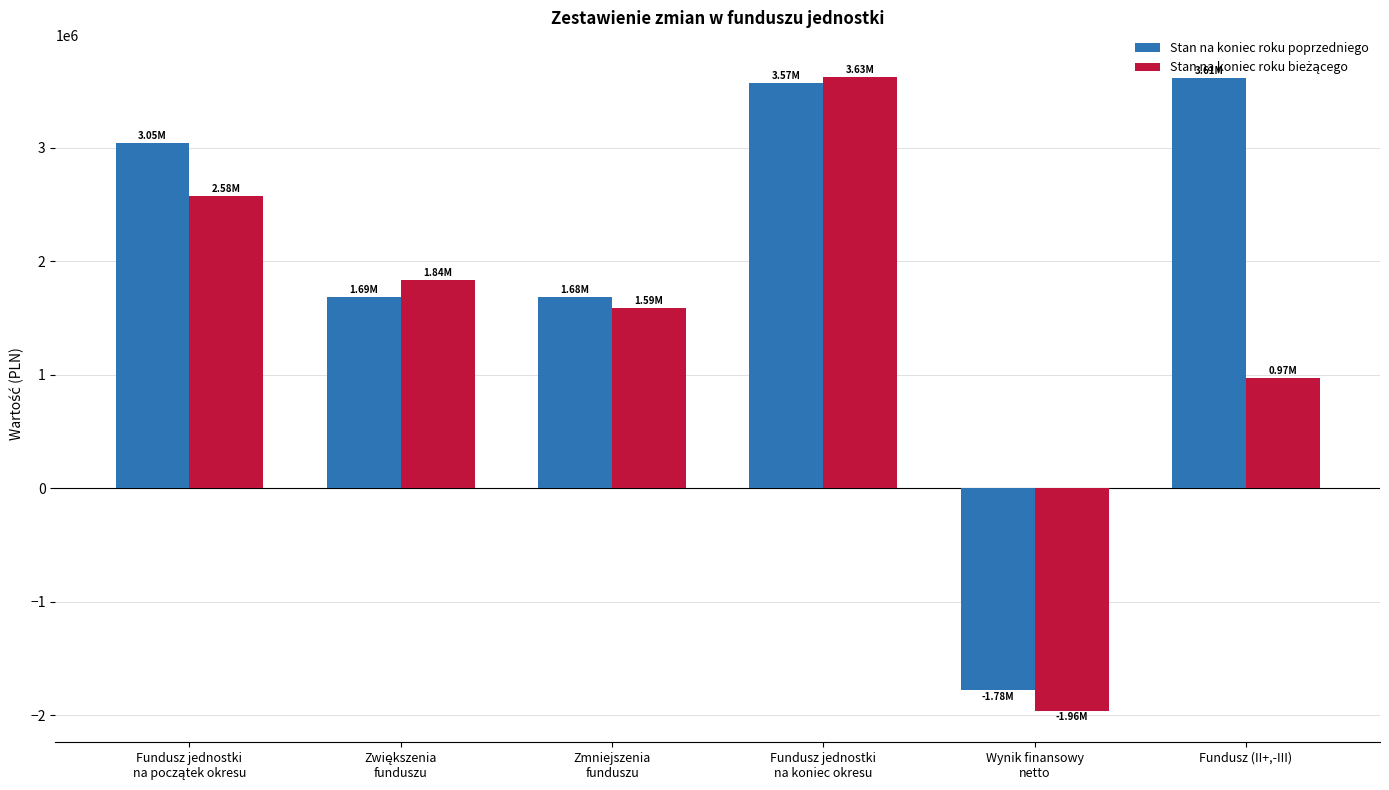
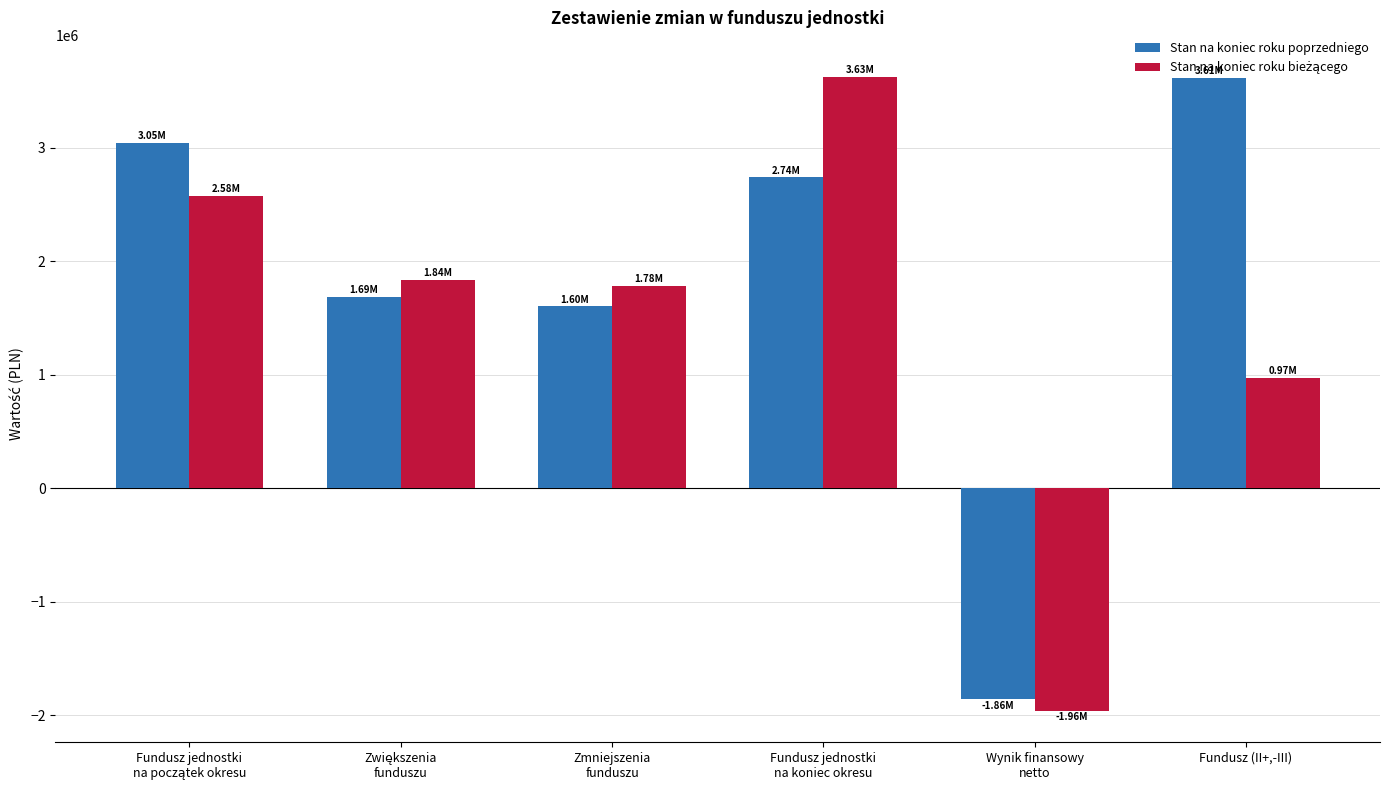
  {
    "Stan na koniec roku poprzedniego": {
      "Fundusz jednostki na początek okresu": "3.05M",
      "Zwiększenia funduszu": "1.69M",
-     "Zmniejszenia funduszu": "1.68M",
-     "Fundusz jednostki na koniec okresu": "3.57M",
-     "Wynik finansowy netto": "-1.78M",
+     "Zmniejszenia funduszu": "1.60M",
+     "Fundusz jednostki na koniec okresu": "2.74M",
+     "Wynik finansowy netto": "-1.86M",
      "Fundusz (II+,-III)": "3.61M"
    },
    "Stan na koniec roku bieżącego": {
      "Fundusz jednostki na początek okresu": "2.58M",
      "Zwiększenia funduszu": "1.84M",
-     "Zmniejszenia funduszu": "1.59M",
+     "Zmniejszenia funduszu": "1.78M",
      "Fundusz jednostki na koniec okresu": "3.63M",
      "Wynik finansowy netto": "-1.96M",
      "Fundusz (II+,-III)": "0.97M"
    }
  }
